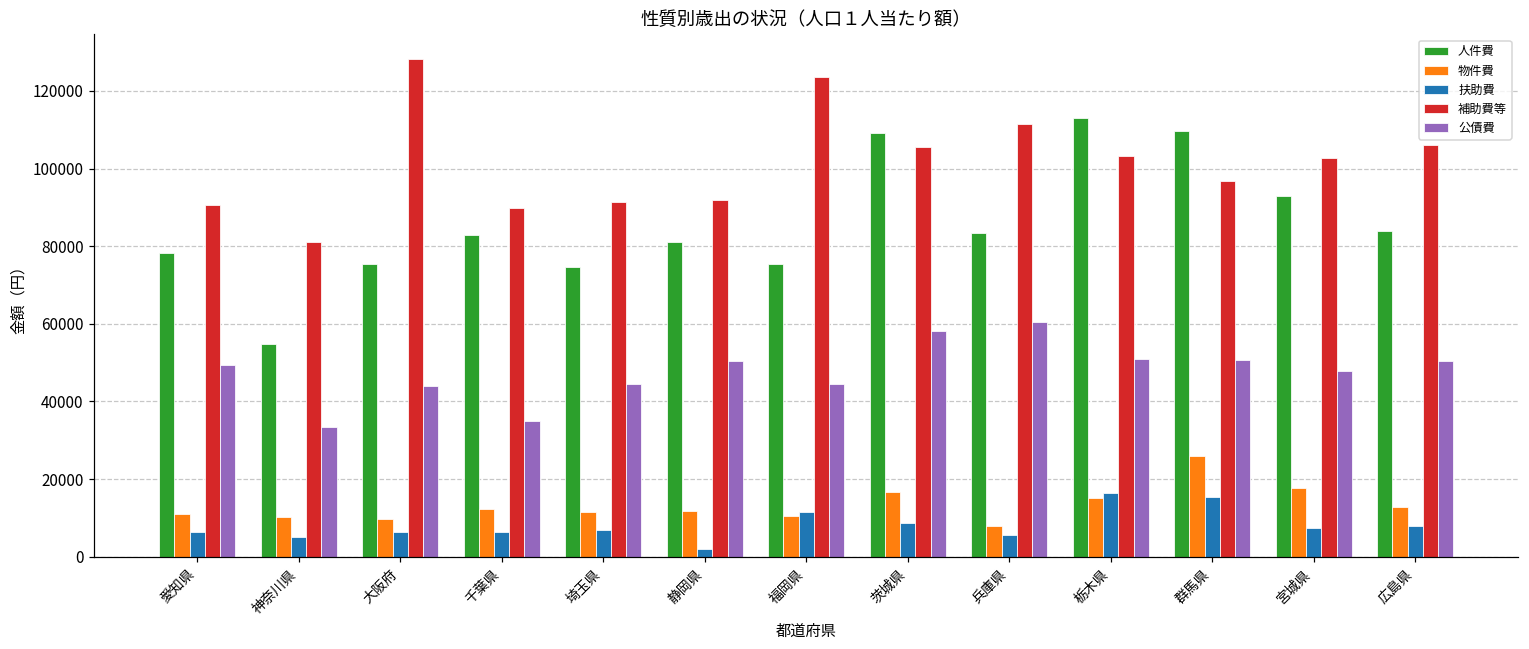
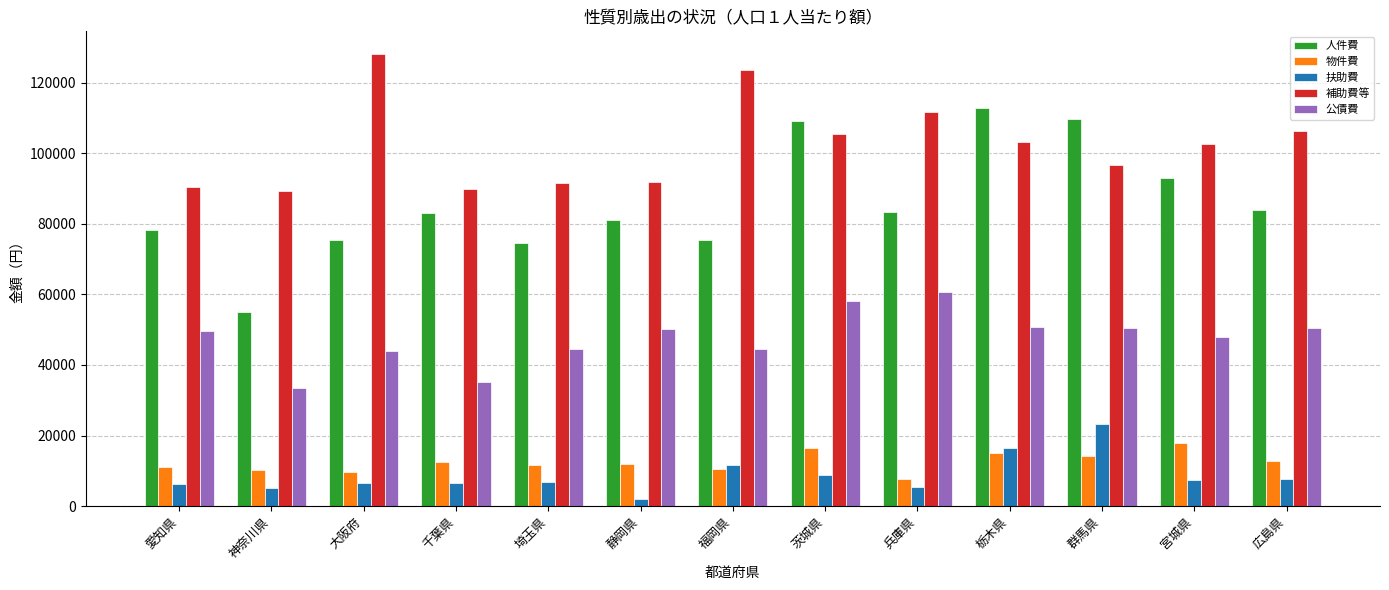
  {
    "人件費": {
      "愛知県": 78000,
      "神奈川県": 55000,
      "大阪府": 75000,
      "千葉県": 83000,
      "埼玉県": 75000,
      "静岡県": 81000,
      "福岡県": 75000,
      "茨城県": 109000,
      "兵庫県": 83000,
      "栃木県": 113000,
      "群馬県": 110000,
      "宮城県": 93000,
      "広島県": 84000
    },
    "物件費": {
      "愛知県": 11000,
      "神奈川県": 10000,
      "大阪府": 10000,
      "千葉県": 12000,
      "埼玉県": 12000,
      "静岡県": 12000,
      "福岡県": 11000,
      "茨城県": 17000,
      "兵庫県": 8000,
      "栃木県": 15000,
-     "群馬県": 26000,
+     "群馬県": 14000,
      "宮城県": 18000,
      "広島県": 13000
    },
    "扶助費": {
      "愛知県": 6000,
      "神奈川県": 5000,
      "大阪府": 6000,
      "千葉県": 6000,
      "埼玉県": 7000,
      "静岡県": 2000,
      "福岡県": 12000,
      "茨城県": 9000,
      "兵庫県": 6000,
      "栃木県": 16000,
-     "群馬県": 15000,
+     "群馬県": 23000,
      "宮城県": 7000,
      "広島県": 8000
    },
    "補助費等": {
      "愛知県": 91000,
-     "神奈川県": 81000,
+     "神奈川県": 89000,
      "大阪府": 128000,
      "千葉県": 90000,
      "埼玉県": 91000,
      "静岡県": 92000,
      "福岡県": 124000,
      "茨城県": 106000,
      "兵庫県": 112000,
      "栃木県": 103000,
      "群馬県": 97000,
      "宮城県": 103000,
      "広島県": 106000
    },
    "公債費": {
      "愛知県": 50000,
      "神奈川県": 34000,
      "大阪府": 44000,
      "千葉県": 35000,
      "埼玉県": 45000,
      "静岡県": 50000,
      "福岡県": 45000,
      "茨城県": 58000,
      "兵庫県": 61000,
      "栃木県": 51000,
      "群馬県": 51000,
      "宮城県": 48000,
      "広島県": 50000
    }
  }
